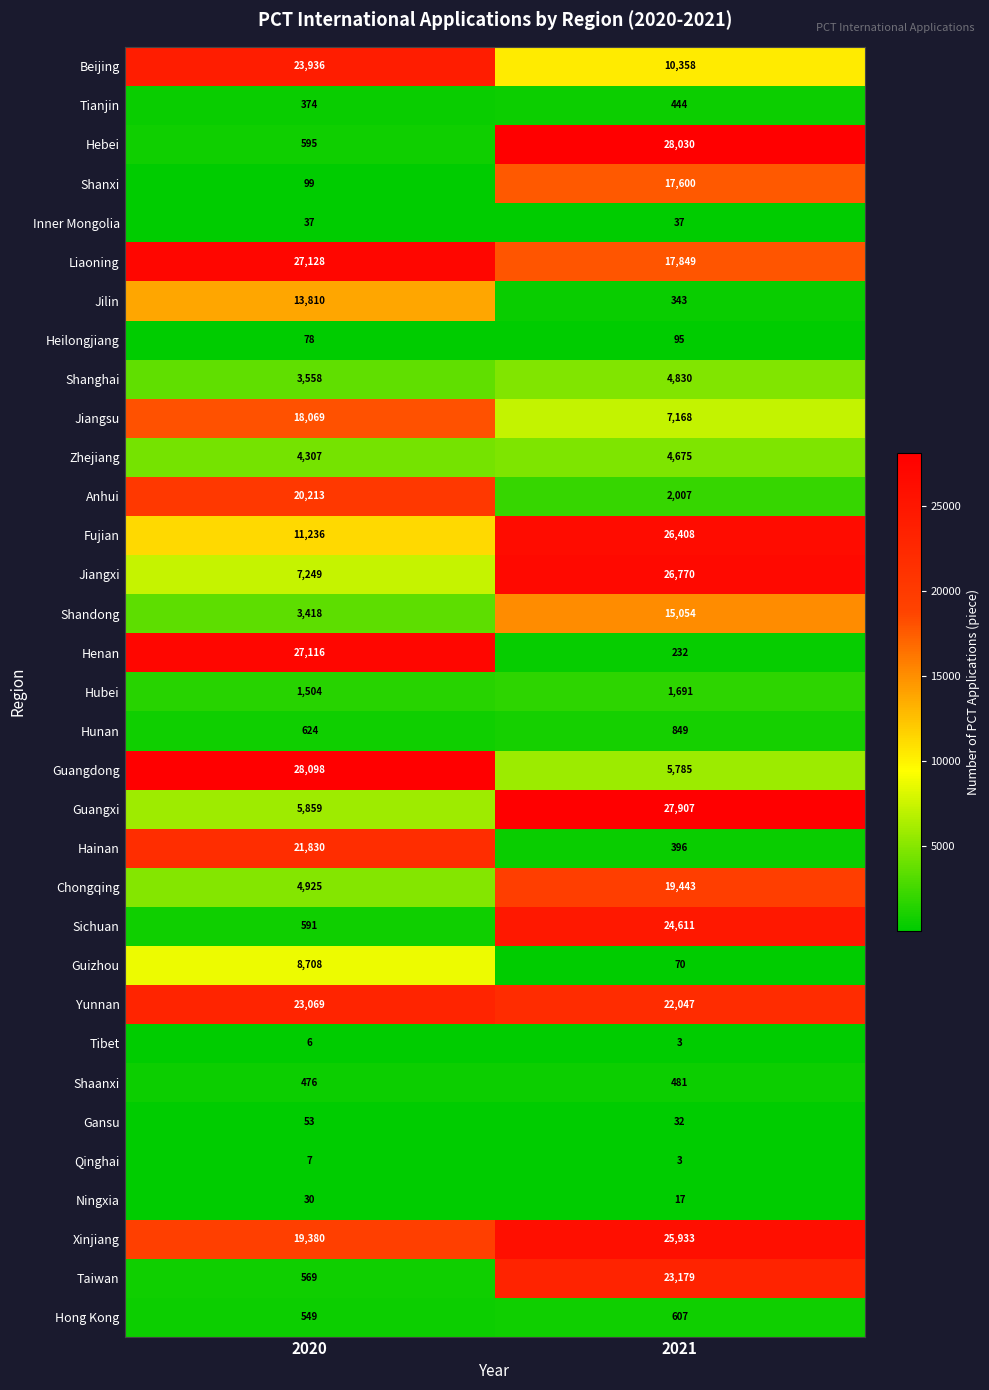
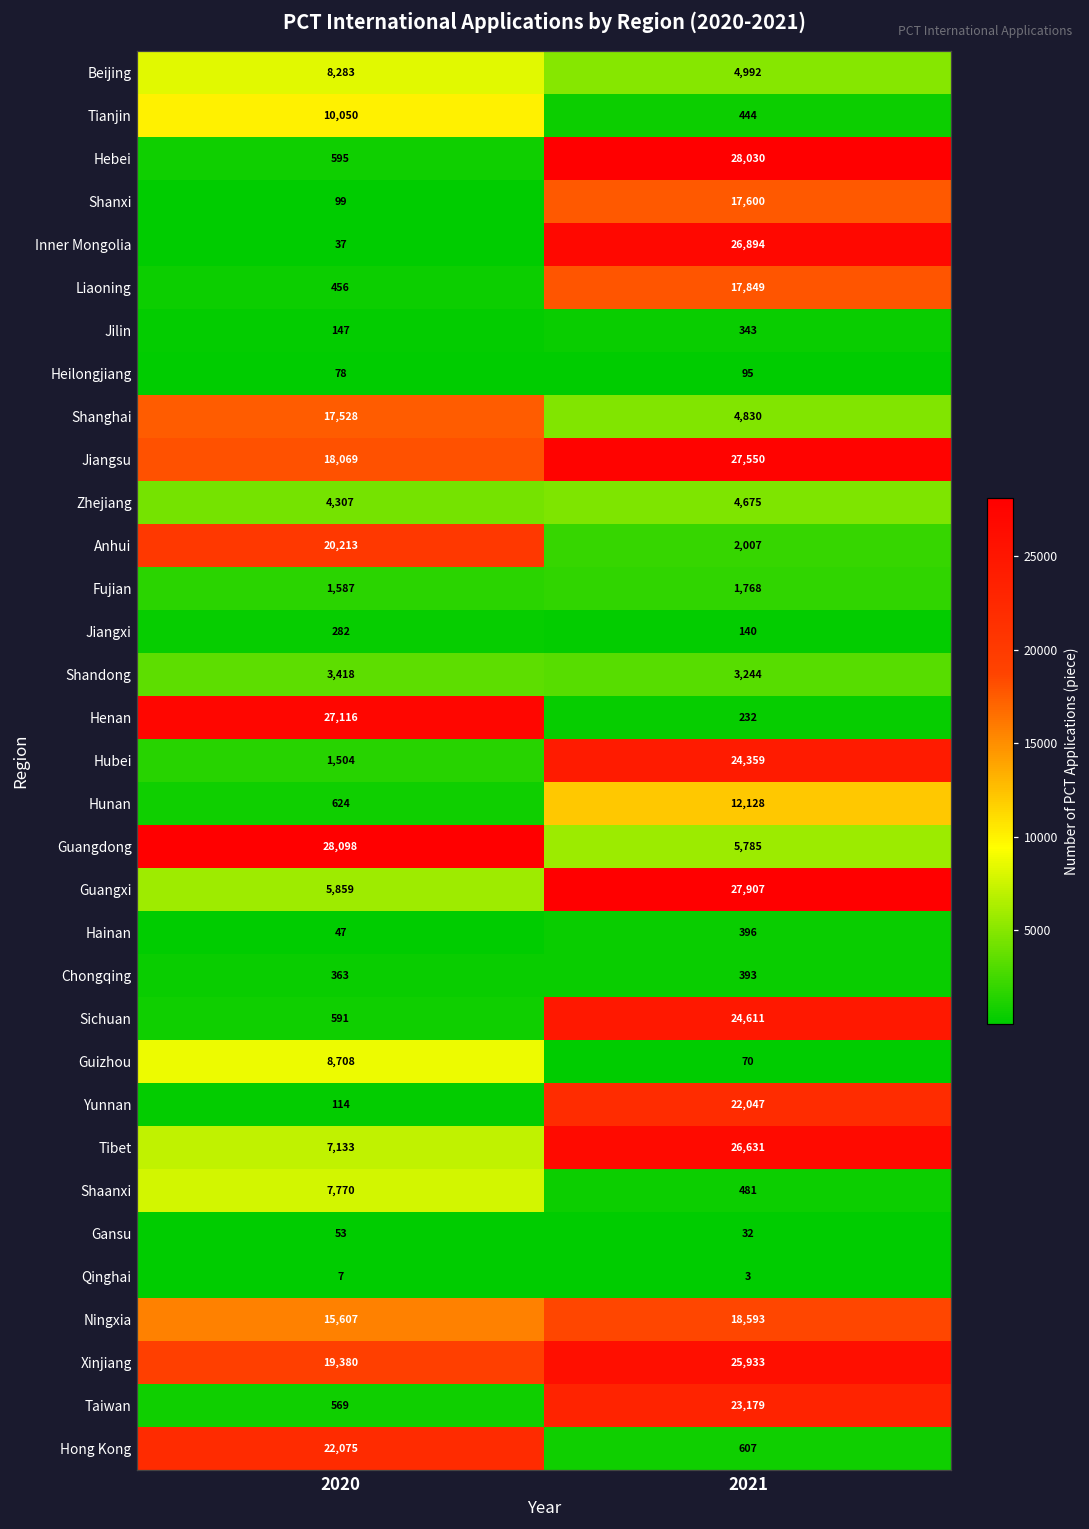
  {
    "Beijing": {
-     "2020": "23,936",
-     "2021": "10,358"
+     "2020": "8,283",
+     "2021": "4,992"
    },
    "Tianjin": {
-     "2020": "374",
+     "2020": "10,050",
      "2021": "444"
    },
    "Hebei": {
      "2020": "595",
      "2021": "28,030"
    },
    "Shanxi": {
      "2020": "99",
      "2021": "17,600"
    },
    "Inner Mongolia": {
      "2020": "37",
-     "2021": "37"
+     "2021": "26,894"
    },
    "Liaoning": {
-     "2020": "27,128",
+     "2020": "456",
      "2021": "17,849"
    },
    "Jilin": {
-     "2020": "13,810",
+     "2020": "147",
      "2021": "343"
    },
    "Heilongjiang": {
      "2020": "78",
      "2021": "95"
    },
    "Shanghai": {
-     "2020": "3,558",
+     "2020": "17,528",
      "2021": "4,830"
    },
    "Jiangsu": {
      "2020": "18,069",
-     "2021": "7,168"
+     "2021": "27,550"
    },
    "Zhejiang": {
      "2020": "4,307",
      "2021": "4,675"
    },
    "Anhui": {
      "2020": "20,213",
      "2021": "2,007"
    },
    "Fujian": {
-     "2020": "11,236",
-     "2021": "26,408"
+     "2020": "1,587",
+     "2021": "1,768"
    },
    "Jiangxi": {
-     "2020": "7,249",
-     "2021": "26,770"
+     "2020": "282",
+     "2021": "140"
    },
    "Shandong": {
      "2020": "3,418",
-     "2021": "15,054"
+     "2021": "3,244"
    },
    "Henan": {
      "2020": "27,116",
      "2021": "232"
    },
    "Hubei": {
      "2020": "1,504",
-     "2021": "1,691"
+     "2021": "24,359"
    },
    "Hunan": {
      "2020": "624",
-     "2021": "849"
+     "2021": "12,128"
    },
    "Guangdong": {
      "2020": "28,098",
      "2021": "5,785"
    },
    "Guangxi": {
      "2020": "5,859",
      "2021": "27,907"
    },
    "Hainan": {
-     "2020": "21,830",
+     "2020": "47",
      "2021": "396"
    },
    "Chongqing": {
-     "2020": "4,925",
-     "2021": "19,443"
+     "2020": "363",
+     "2021": "393"
    },
    "Sichuan": {
      "2020": "591",
      "2021": "24,611"
    },
    "Guizhou": {
      "2020": "8,708",
      "2021": "70"
    },
    "Yunnan": {
-     "2020": "23,069",
+     "2020": "114",
      "2021": "22,047"
    },
    "Tibet": {
-     "2020": "6",
-     "2021": "3"
+     "2020": "7,133",
+     "2021": "26,631"
    },
    "Shaanxi": {
-     "2020": "476",
+     "2020": "7,770",
      "2021": "481"
    },
    "Gansu": {
      "2020": "53",
      "2021": "32"
    },
    "Qinghai": {
      "2020": "7",
      "2021": "3"
    },
    "Ningxia": {
-     "2020": "30",
-     "2021": "17"
+     "2020": "15,607",
+     "2021": "18,593"
    },
    "Xinjiang": {
      "2020": "19,380",
      "2021": "25,933"
    },
    "Taiwan": {
      "2020": "569",
      "2021": "23,179"
    },
    "Hong Kong": {
-     "2020": "549",
+     "2020": "22,075",
      "2021": "607"
    }
  }
